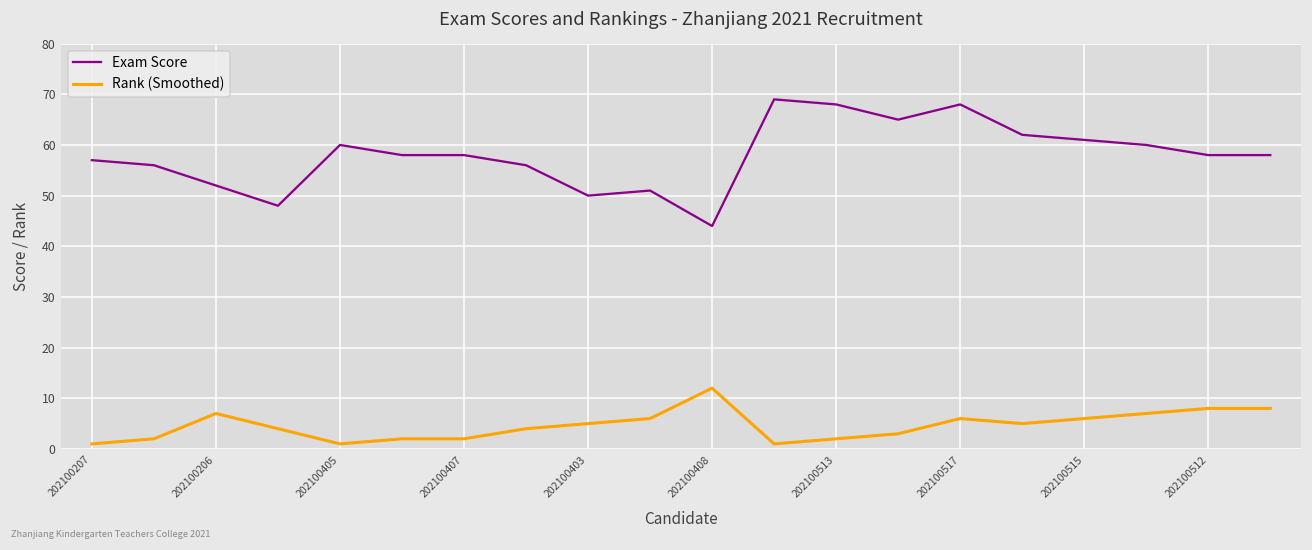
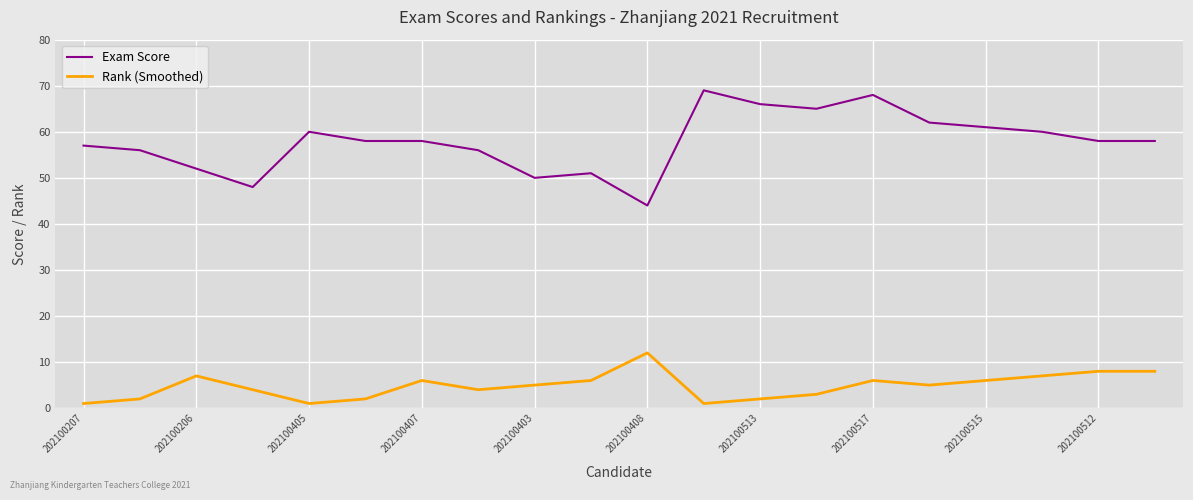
  {
    "Exam Score": {
      "202100207": 57,
      "202100206": 52,
      "202100405": 60,
      "202100407": 58,
      "202100403": 50,
      "202100408": 44,
-     "202100513": 68,
+     "202100513": 66,
      "202100517": 68,
      "202100515": 61,
      "202100512": 58
    },
    "Rank (Smoothed)": {
      "202100207": 1,
      "202100206": 7,
      "202100405": 1,
-     "202100407": 2,
+     "202100407": 6,
      "202100403": 5,
      "202100408": 12,
      "202100513": 2,
      "202100517": 6,
      "202100515": 6,
      "202100512": 8
    }
  }
